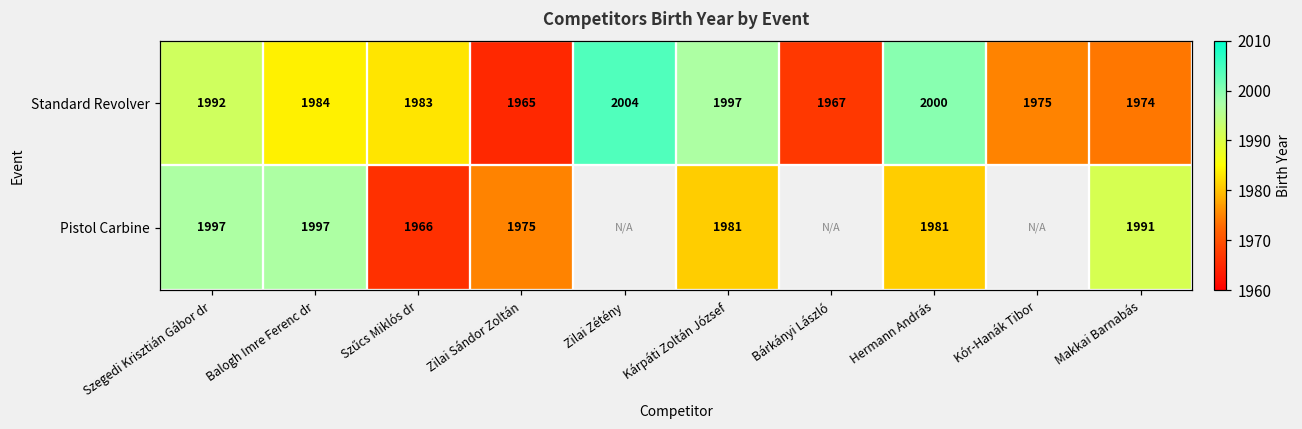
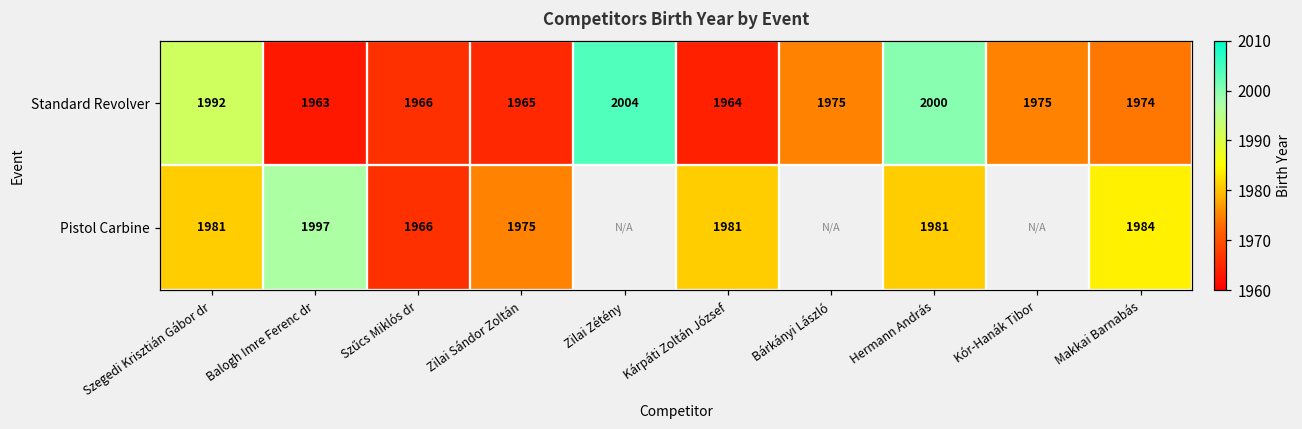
  {
    "Standard Revolver": {
      "Szegedi Krisztián Gábor dr": 1992,
-     "Balogh Imre Ferenc dr": 1984,
-     "Szűcs Miklós dr": 1983,
+     "Balogh Imre Ferenc dr": 1963,
+     "Szűcs Miklós dr": 1966,
      "Zilai Sándor Zoltán": 1965,
      "Zilai Zétény": 2004,
-     "Kárpáti Zoltán József": 1997,
-     "Bárkányi László": 1967,
+     "Kárpáti Zoltán József": 1964,
+     "Bárkányi László": 1975,
      "Hermann András": 2000,
      "Kór-Hanák Tibor": 1975,
      "Makkai Barnabás": 1974
    },
    "Pistol Carbine": {
-     "Szegedi Krisztián Gábor dr": 1997,
+     "Szegedi Krisztián Gábor dr": 1981,
      "Balogh Imre Ferenc dr": 1997,
      "Szűcs Miklós dr": 1966,
      "Zilai Sándor Zoltán": 1975,
      "Kárpáti Zoltán József": 1981,
      "Hermann András": 1981,
-     "Makkai Barnabás": 1991
+     "Makkai Barnabás": 1984
    }
  }
